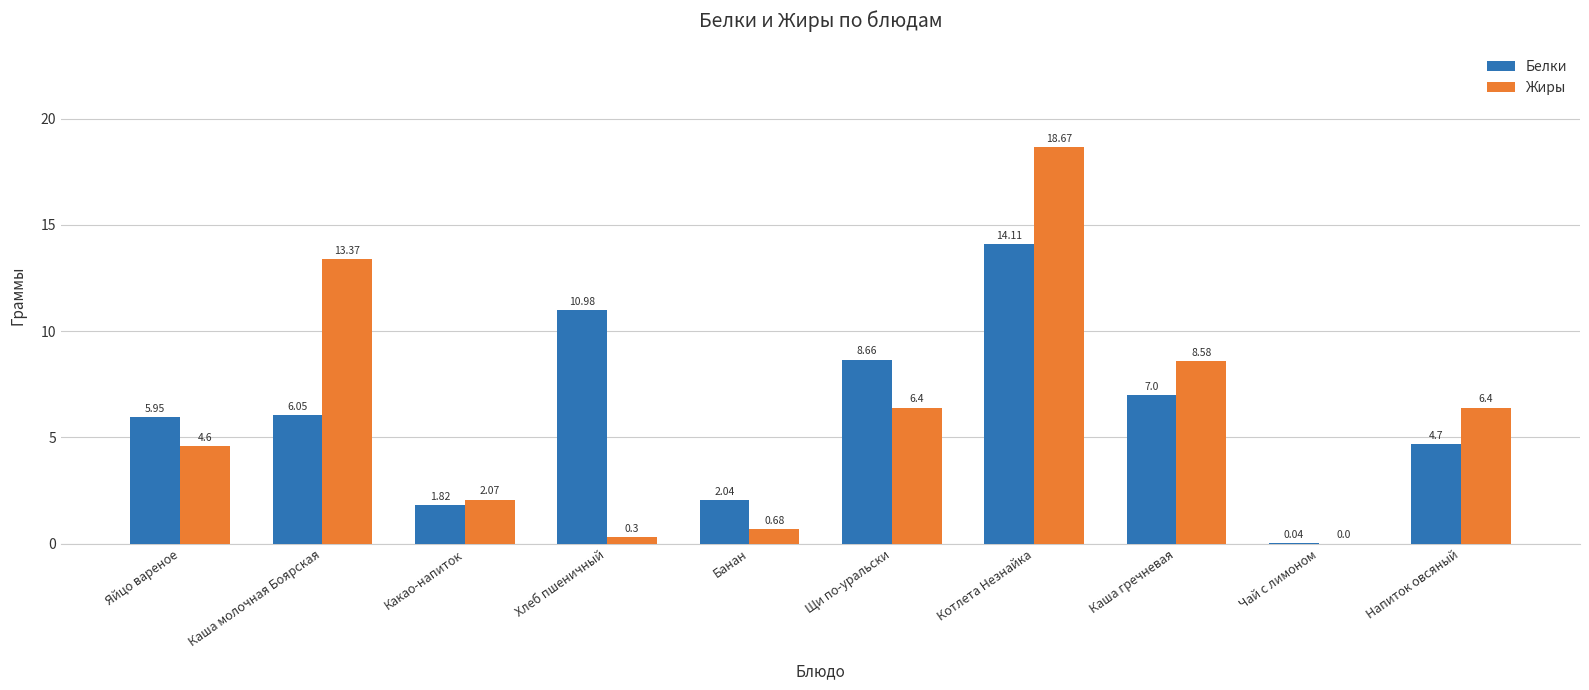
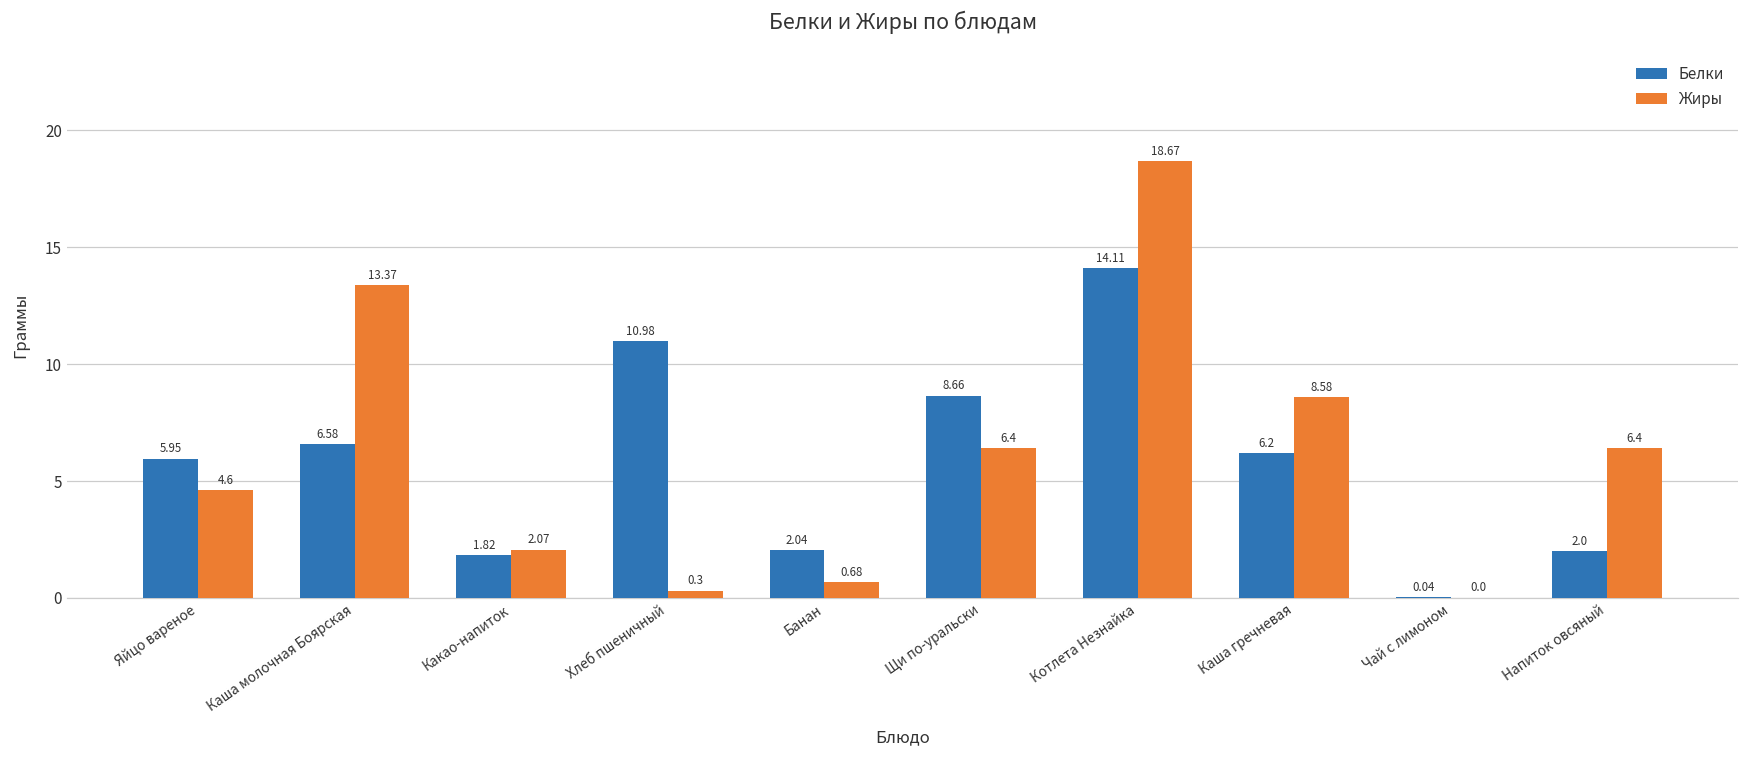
  {
    "Белки": {
      "Яйцо вареное": 5.95,
-     "Каша молочная Боярская": 6.05,
+     "Каша молочная Боярская": 6.58,
      "Какао-напиток": 1.82,
      "Хлеб пшеничный": 10.98,
      "Банан": 2.04,
      "Щи по-уральски": 8.66,
      "Котлета Незнайка": 14.11,
-     "Каша гречневая": 7.0,
+     "Каша гречневая": 6.2,
      "Чай с лимоном": 0.04,
-     "Напиток овсяный": 4.7
+     "Напиток овсяный": 2.0
    },
    "Жиры": {
      "Яйцо вареное": 4.6,
      "Каша молочная Боярская": 13.37,
      "Какао-напиток": 2.07,
      "Хлеб пшеничный": 0.3,
      "Банан": 0.68,
      "Щи по-уральски": 6.4,
      "Котлета Незнайка": 18.67,
      "Каша гречневая": 8.58,
      "Чай с лимоном": 0.0,
      "Напиток овсяный": 6.4
    }
  }
